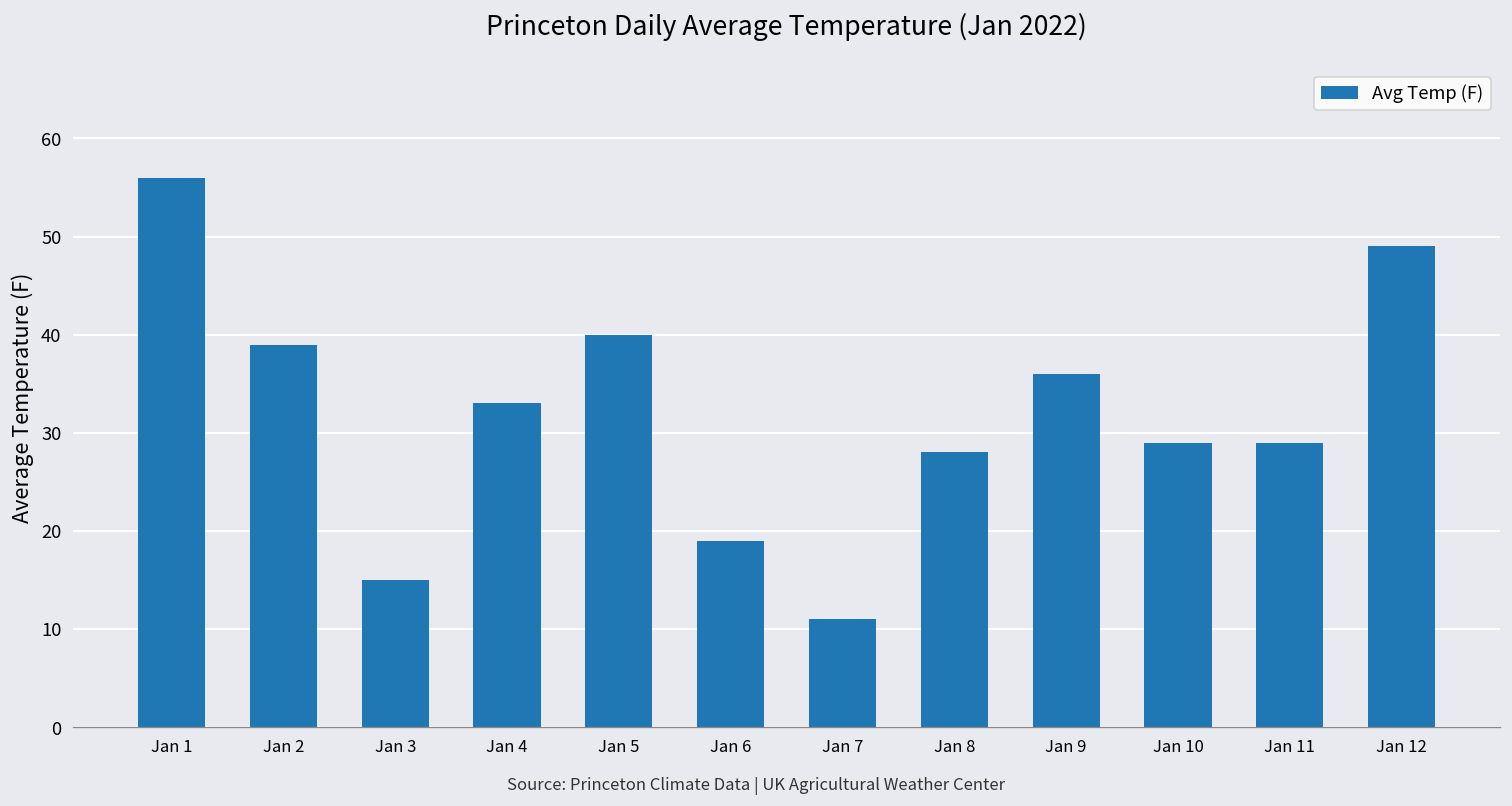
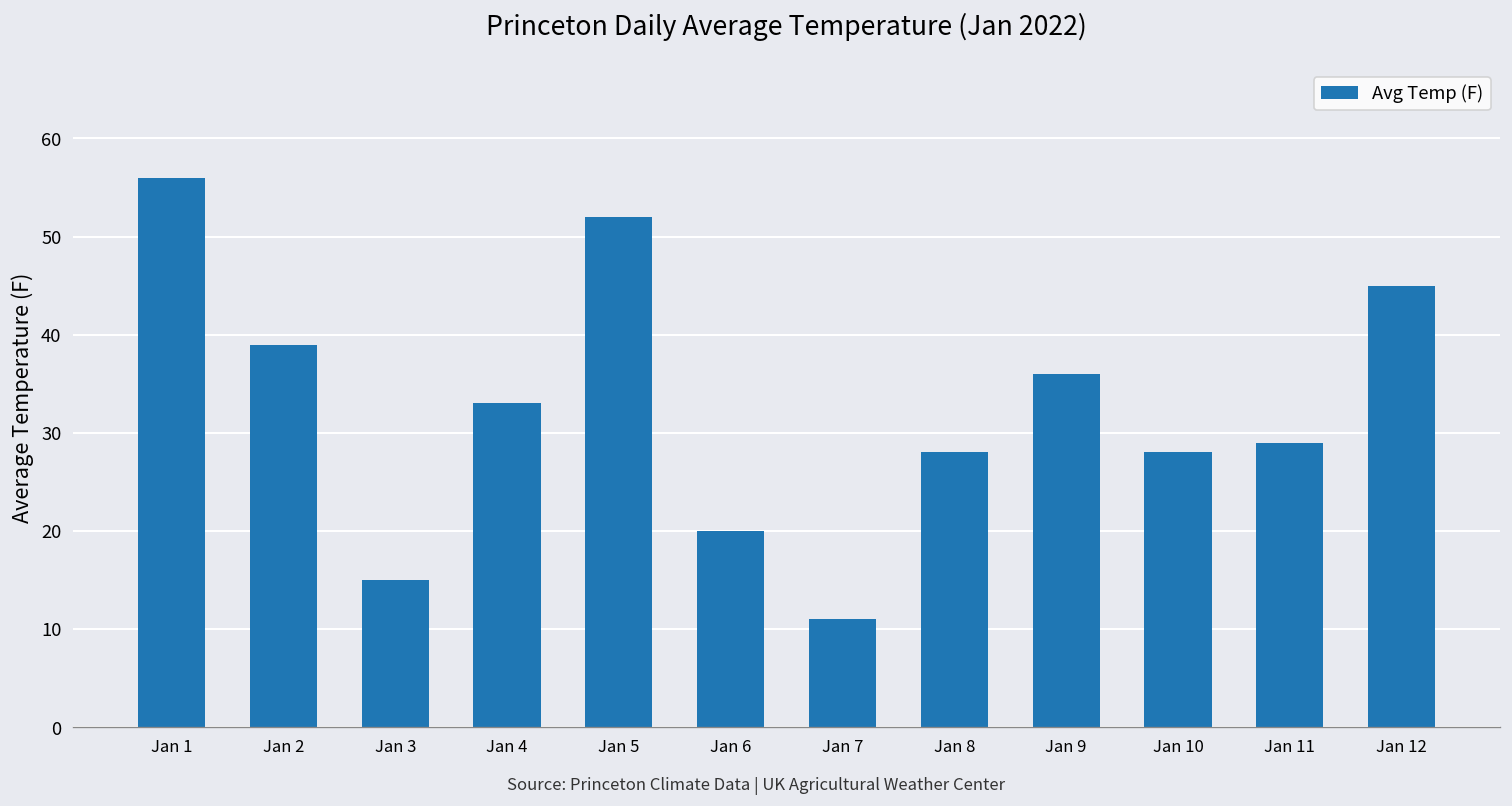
  {
    "Jan 1": 56,
    "Jan 2": 39,
    "Jan 3": 15,
    "Jan 4": 33,
-   "Jan 5": 40,
-   "Jan 6": 19,
+   "Jan 5": 52,
+   "Jan 6": 20,
    "Jan 7": 11,
    "Jan 8": 28,
    "Jan 9": 36,
-   "Jan 10": 29,
+   "Jan 10": 28,
    "Jan 11": 29,
-   "Jan 12": 49
+   "Jan 12": 45
  }
